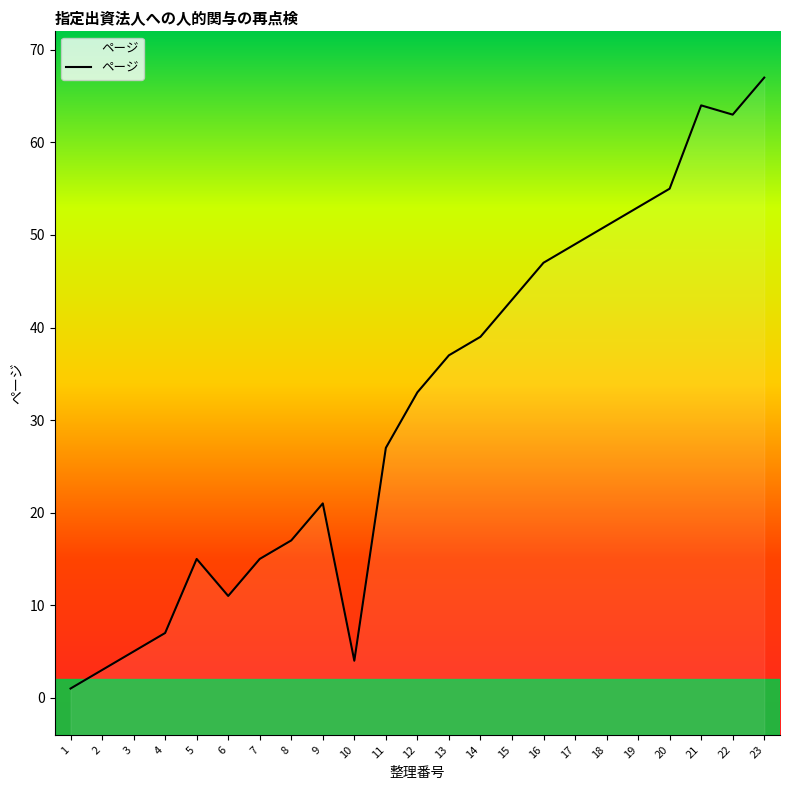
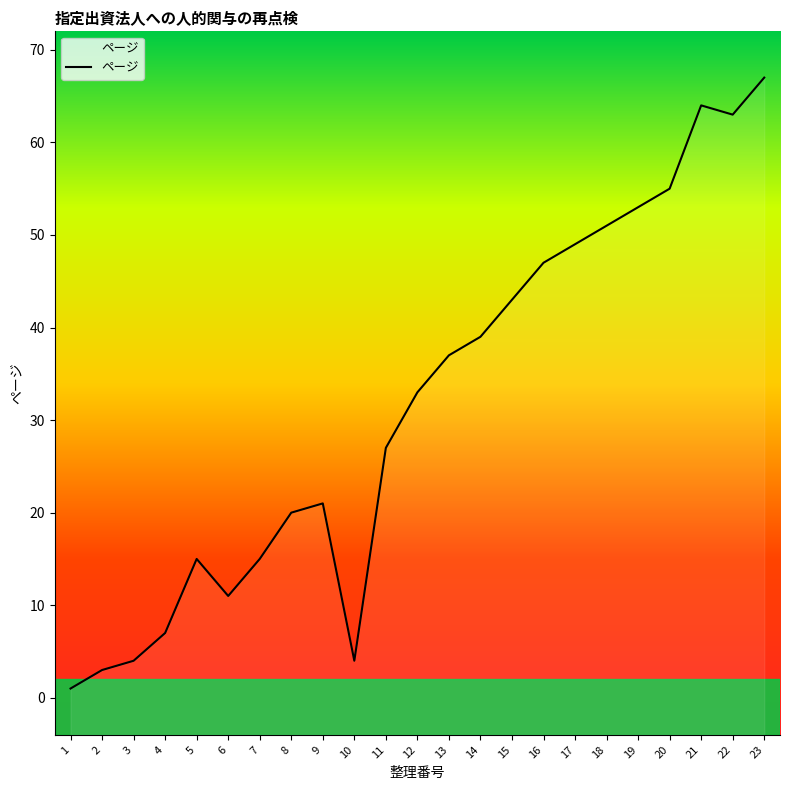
  {
    "2": 3,
-   "3": 5,
+   "3": 4,
    "4": 7,
    "5": 15,
    "6": 11,
    "7": 15,
-   "8": 17,
+   "8": 20,
    "9": 21,
    "10": 4,
    "11": 27,
    "12": 33,
    "13": 37,
    "14": 39,
    "15": 43,
    "16": 47,
    "17": 49,
    "18": 51,
    "19": 53,
    "20": 55,
    "21": 64,
    "22": 63,
    "23": 67
  }
